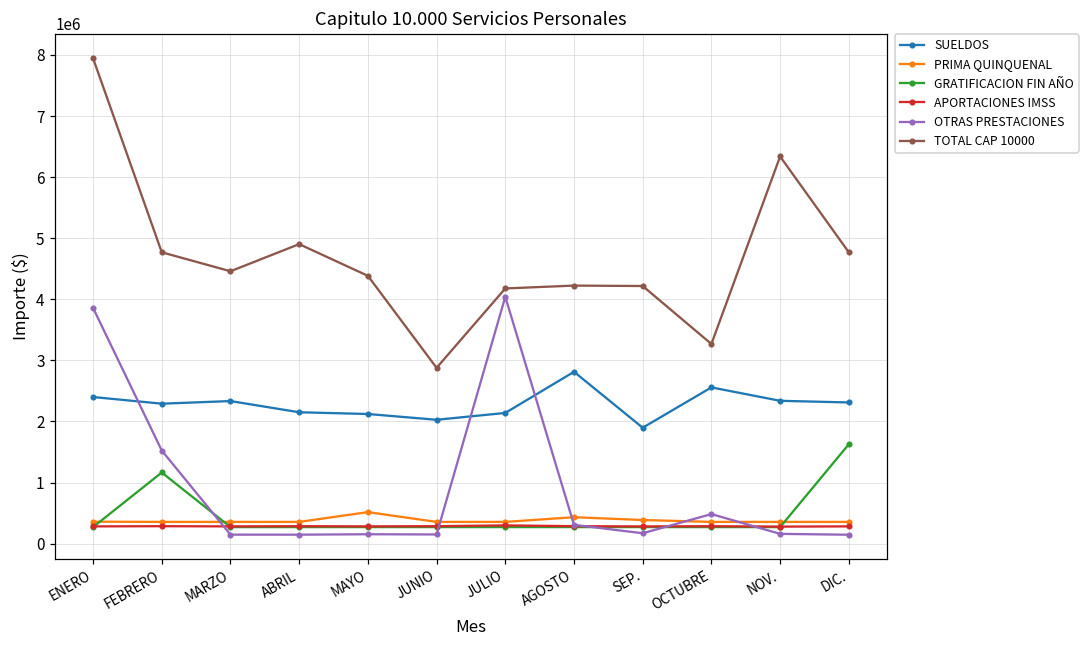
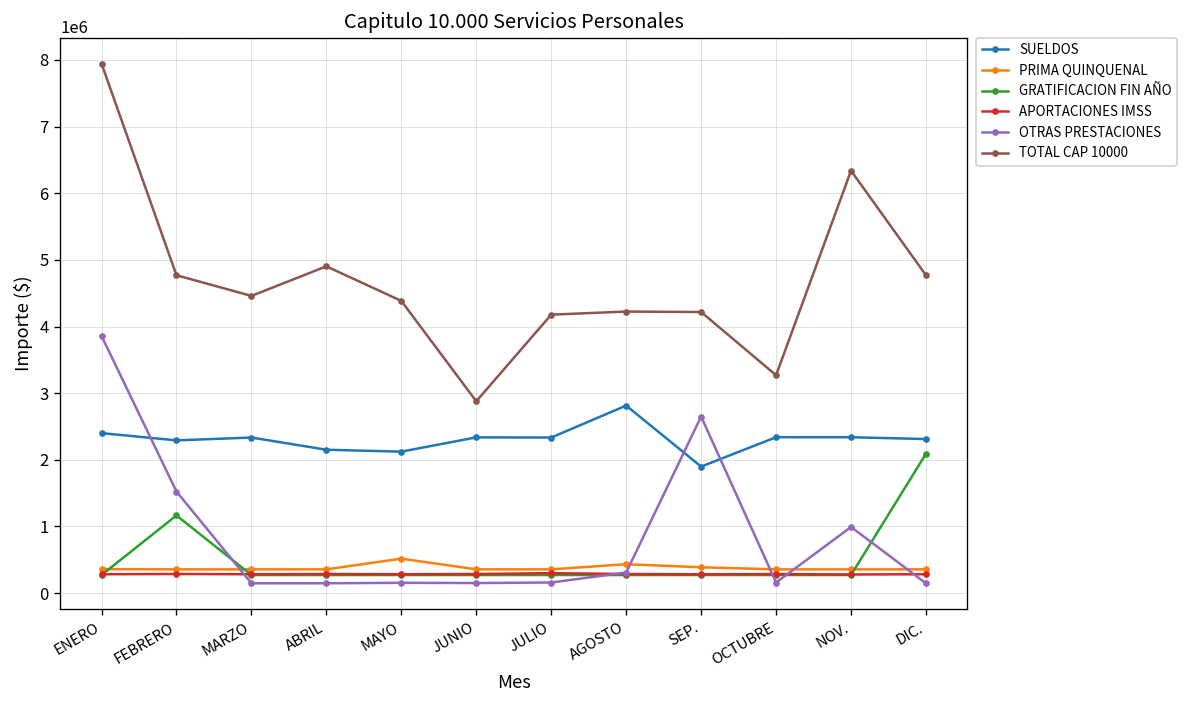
  {
    "SUELDOS": {
      "ENERO": 2400000,
      "FEBRERO": 2300000,
      "MARZO": 2300000,
      "ABRIL": 2200000,
      "MAYO": 2100000,
-     "JUNIO": 2000000,
-     "JULIO": 2100000,
+     "JUNIO": 2300000,
+     "JULIO": 2300000,
      "AGOSTO": 2800000,
      "SEP.": 1900000,
-     "OCTUBRE": 2600000,
+     "OCTUBRE": 2300000,
      "NOV.": 2300000,
      "DIC.": 2300000
    },
    "PRIMA QUINQUENAL": {
      "ENERO": 400000,
      "FEBRERO": 400000,
      "MARZO": 400000,
      "ABRIL": 400000,
      "MAYO": 500000,
      "JUNIO": 400000,
      "JULIO": 400000,
      "AGOSTO": 400000,
      "SEP.": 400000,
      "OCTUBRE": 400000,
      "NOV.": 400000,
      "DIC.": 400000
    },
    "GRATIFICACION FIN AÑO": {
      "FEBRERO": 1200000,
-     "DIC.": 1600000
+     "DIC.": 2100000
    },
    "APORTACIONES IMSS": {
      "FEBRERO": 300000,
      "DIC.": 300000
    },
    "OTRAS PRESTACIONES": {
      "ENERO": 3900000,
      "FEBRERO": 1500000,
      "MARZO": 100000,
      "ABRIL": 100000,
      "MAYO": 200000,
      "JUNIO": 200000,
-     "JULIO": 4000000,
-     "SEP.": 200000,
-     "OCTUBRE": 500000,
-     "NOV.": 200000,
+     "JULIO": 200000,
+     "SEP.": 2600000,
+     "OCTUBRE": 200000,
+     "NOV.": 1000000,
      "DIC.": 100000
    },
    "TOTAL CAP 10000": {
      "ENERO": 7900000,
      "FEBRERO": 4800000,
      "MARZO": 4500000,
      "ABRIL": 4900000,
      "MAYO": 4400000,
      "JUNIO": 2900000,
      "JULIO": 4200000,
      "AGOSTO": 4200000,
      "SEP.": 4200000,
      "OCTUBRE": 3300000,
      "NOV.": 6300000,
      "DIC.": 4800000
    }
  }
